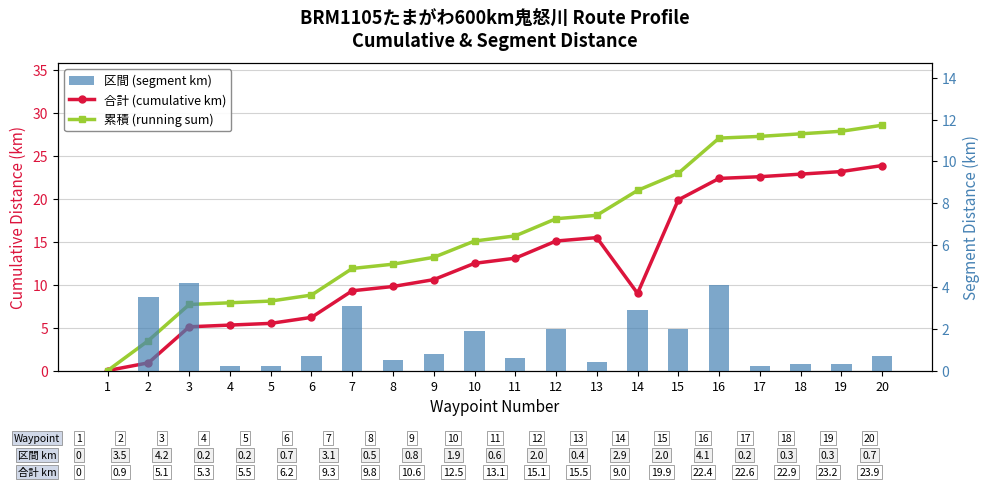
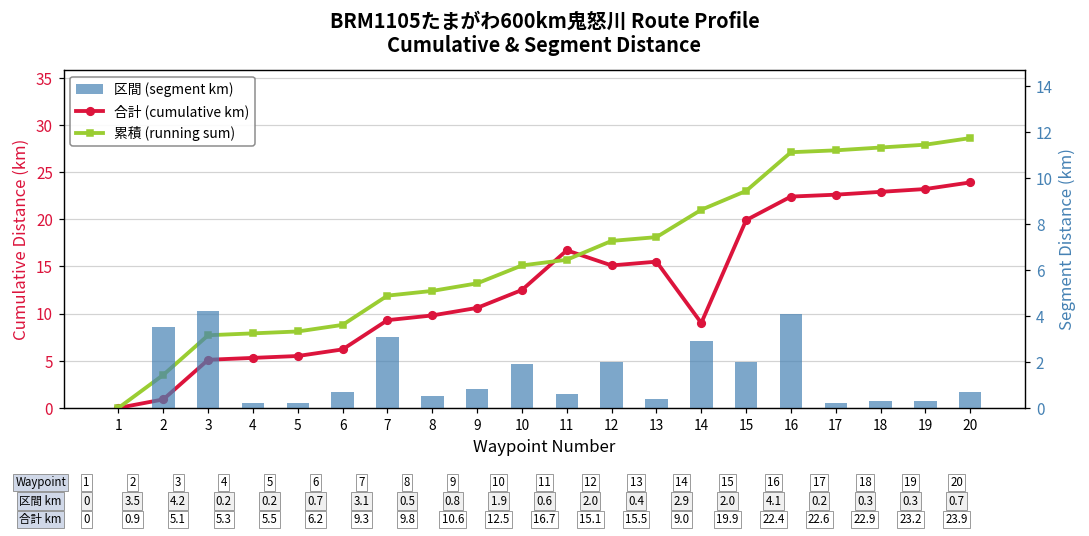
  {
    "合計 (cumulative km)": {
-     "11": 13.1
+     "11": 16.7
    }
  }
